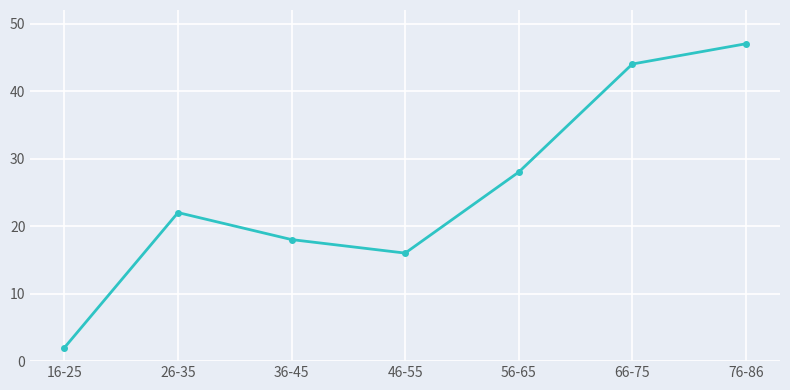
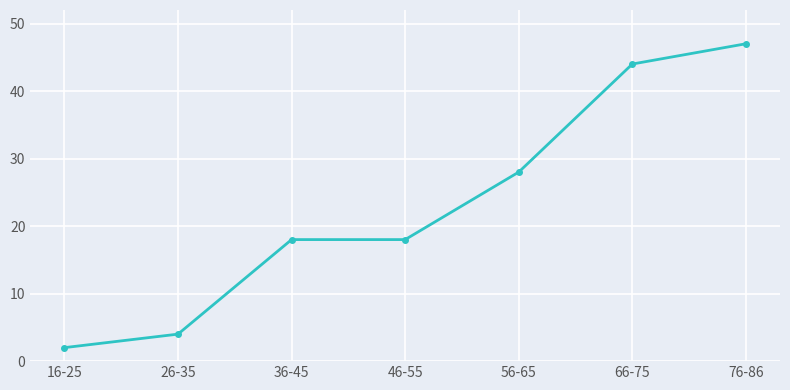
  {
    "16-25": 2,
-   "26-35": 22,
+   "26-35": 4,
    "36-45": 18,
-   "46-55": 16,
+   "46-55": 18,
    "56-65": 28,
    "66-75": 44,
    "76-86": 47
  }
